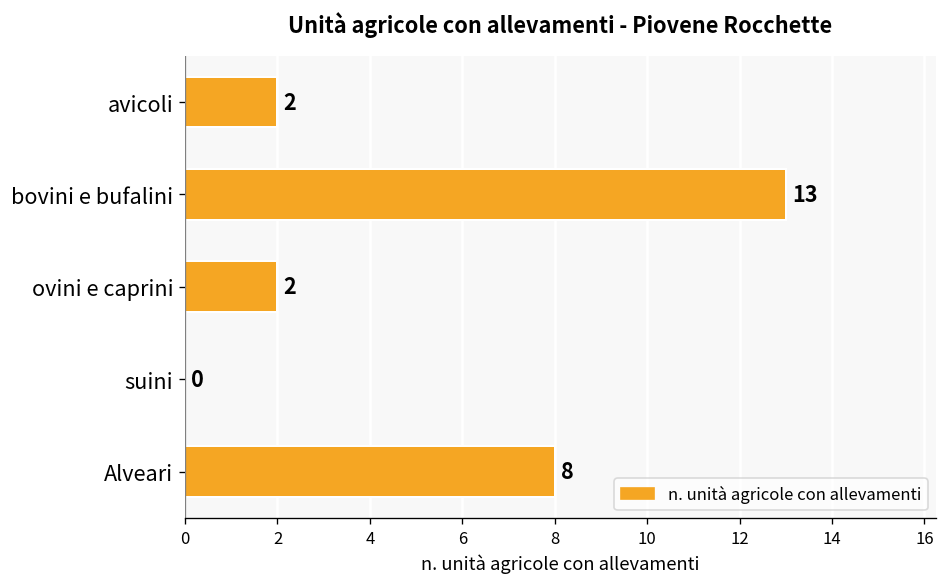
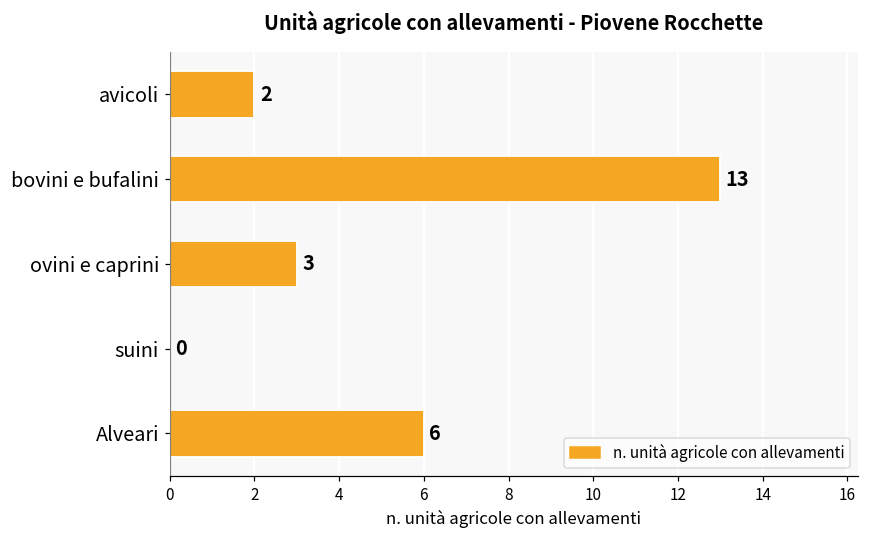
  {
    "avicoli": 2,
    "bovini e bufalini": 13,
-   "ovini e caprini": 2,
+   "ovini e caprini": 3,
    "suini": 0,
-   "Alveari": 8
+   "Alveari": 6
  }
